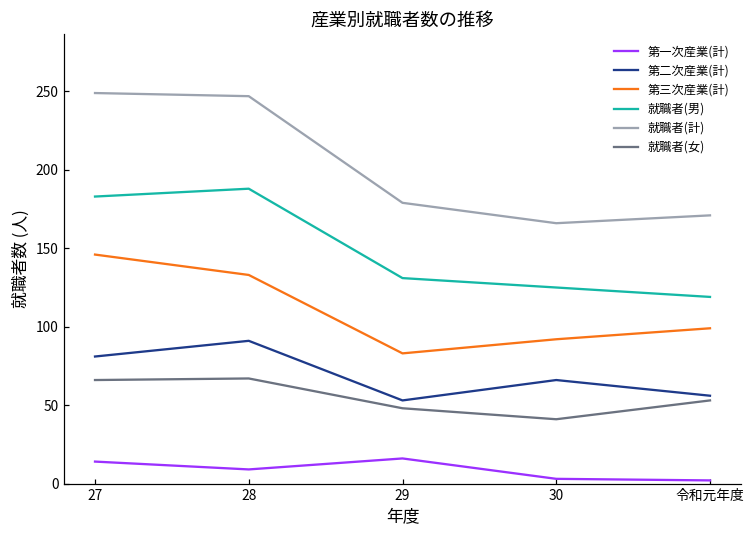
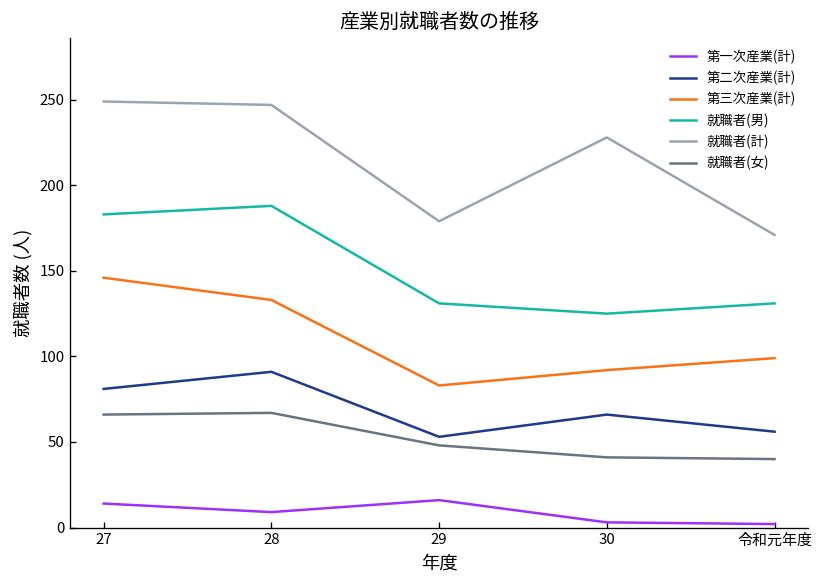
  {
    "第一次産業(計)": {
      "27": 14,
      "28": 9,
      "29": 16,
      "30": 3,
      "令和元年度": 2
    },
    "第二次産業(計)": {
      "27": 81,
      "28": 91,
      "29": 53,
      "30": 66,
      "令和元年度": 56
    },
    "第三次産業(計)": {
      "27": 146,
      "28": 133,
      "29": 83,
      "30": 92,
      "令和元年度": 99
    },
    "就職者(男)": {
      "27": 183,
      "28": 188,
      "29": 131,
      "30": 125,
-     "令和元年度": 119
+     "令和元年度": 131
    },
    "就職者(計)": {
      "27": 249,
      "28": 247,
      "29": 179,
-     "30": 166,
+     "30": 228,
      "令和元年度": 171
    },
    "就職者(女)": {
      "27": 66,
      "28": 67,
      "29": 48,
      "30": 41,
-     "令和元年度": 53
+     "令和元年度": 40
    }
  }
